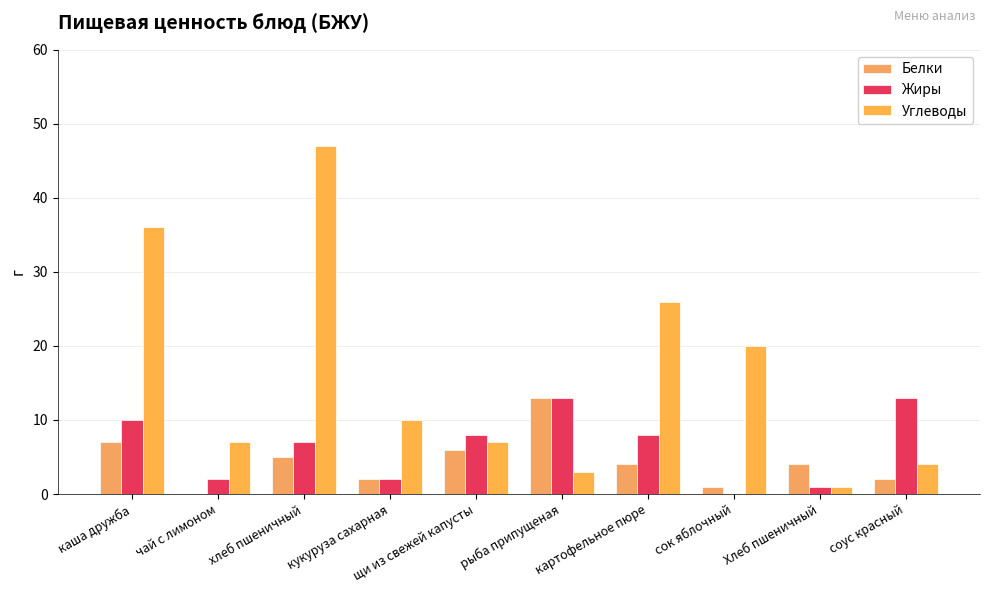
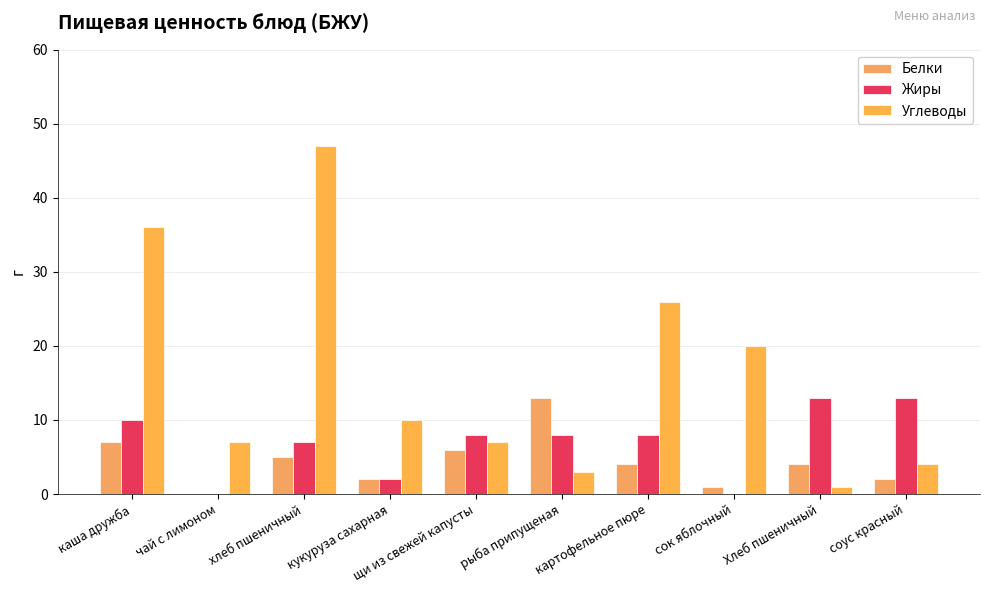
  {
    "Жиры": {
      "каша дружба": 10,
-     "чай с лимоном": 2,
+     "чай с лимоном": 0,
      "хлеб пшеничный": 7,
      "кукуруза сахарная": 2,
      "щи из свежей капусты": 8,
-     "рыба припущеная": 13,
+     "рыба припущеная": 8,
      "картофельное пюре": 8,
      "сок яблочный": 0,
-     "Хлеб пшеничный": 1,
+     "Хлеб пшеничный": 13,
      "соус красный": 13
    }
  }
